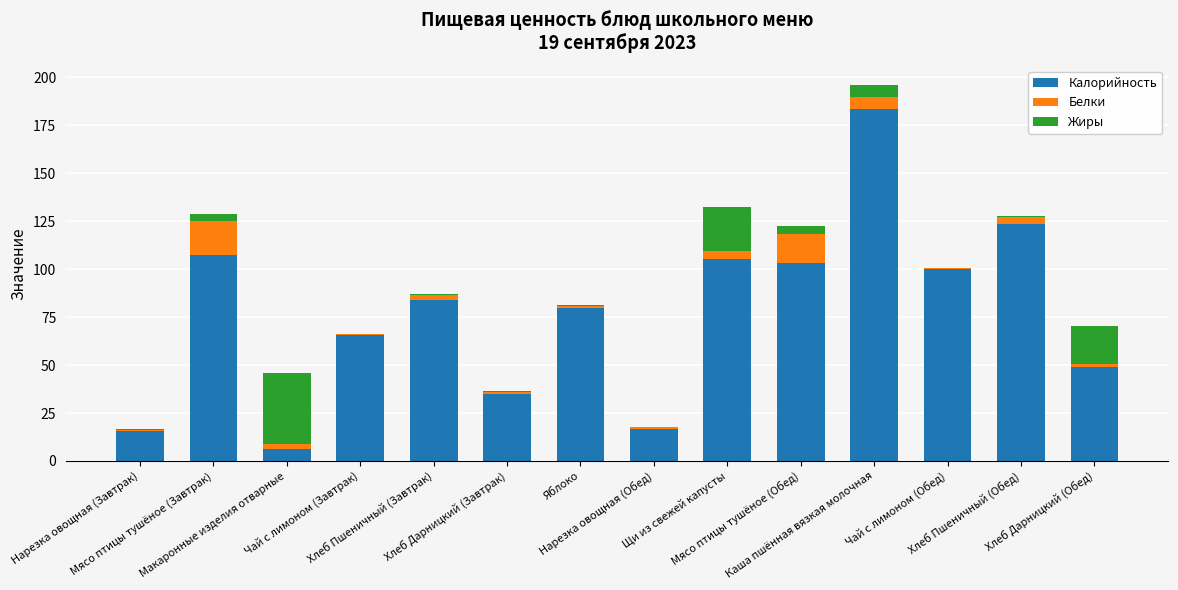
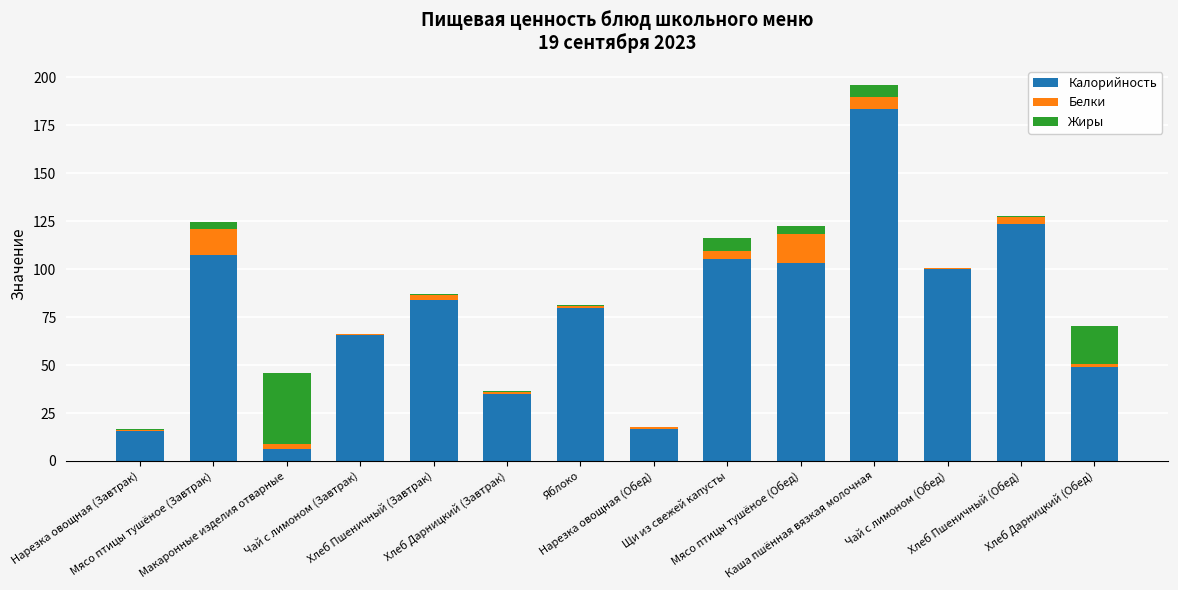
  {
    "Калорийность": {
      "Нарезка овощная (Завтрак)": 16,
      "Мясо птицы тушёное (Завтрак)": 107,
      "Макаронные изделия отварные": 6,
      "Чай с лимоном (Завтрак)": 66,
      "Хлеб Пшеничный (Завтрак)": 84,
      "Хлеб Дарницкий (Завтрак)": 35,
      "Яблоко": 80,
      "Нарезка овощная (Обед)": 17,
      "Щи из свежей капусты": 105,
      "Мясо птицы тушёное (Обед)": 103,
      "Каша пшённая вязкая молочная": 184,
      "Чай с лимоном (Обед)": 100,
      "Хлеб Пшеничный (Обед)": 123,
      "Хлеб Дарницкий (Обед)": 49
    },
    "Белки": {
-     "Мясо птицы тушёное (Завтрак)": 18,
+     "Мясо птицы тушёное (Завтрак)": 14,
      "Макаронные изделия отварные": 3,
      "Хлеб Пшеничный (Завтрак)": 3,
      "Хлеб Дарницкий (Завтрак)": 1,
      "Щи из свежей капусты": 4,
      "Мясо птицы тушёное (Обед)": 15,
      "Каша пшённая вязкая молочная": 6,
      "Хлеб Пшеничный (Обед)": 4,
      "Хлеб Дарницкий (Обед)": 2
    },
    "Жиры": {
      "Мясо птицы тушёное (Завтрак)": 4,
      "Макаронные изделия отварные": 37,
-     "Щи из свежей капусты": 23,
+     "Щи из свежей капусты": 7,
      "Мясо птицы тушёное (Обед)": 4,
      "Каша пшённая вязкая молочная": 6,
      "Хлеб Дарницкий (Обед)": 20
    }
  }
